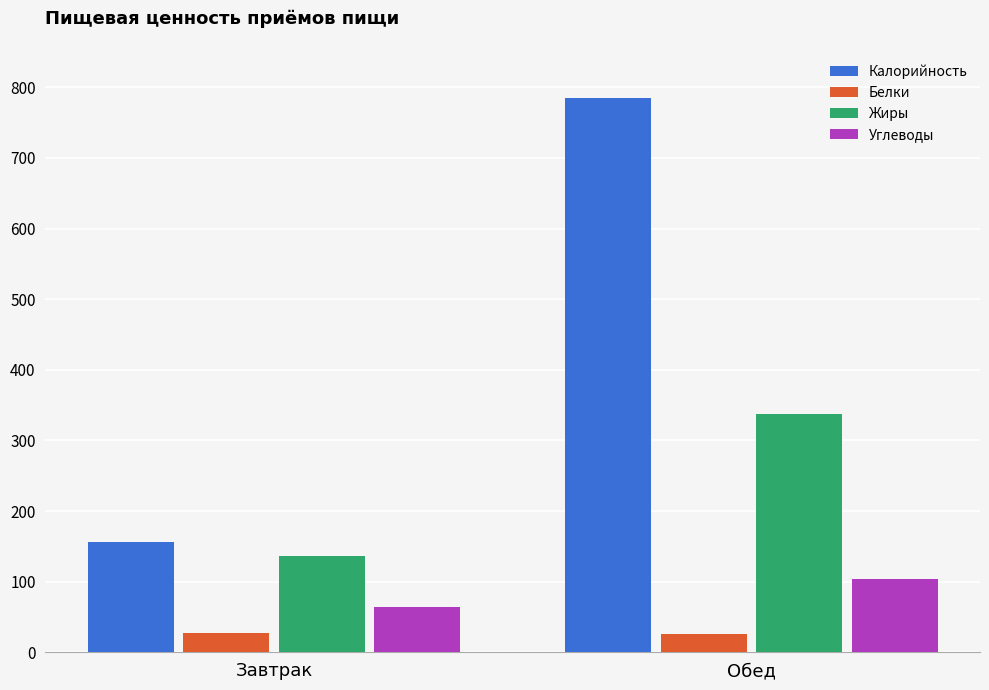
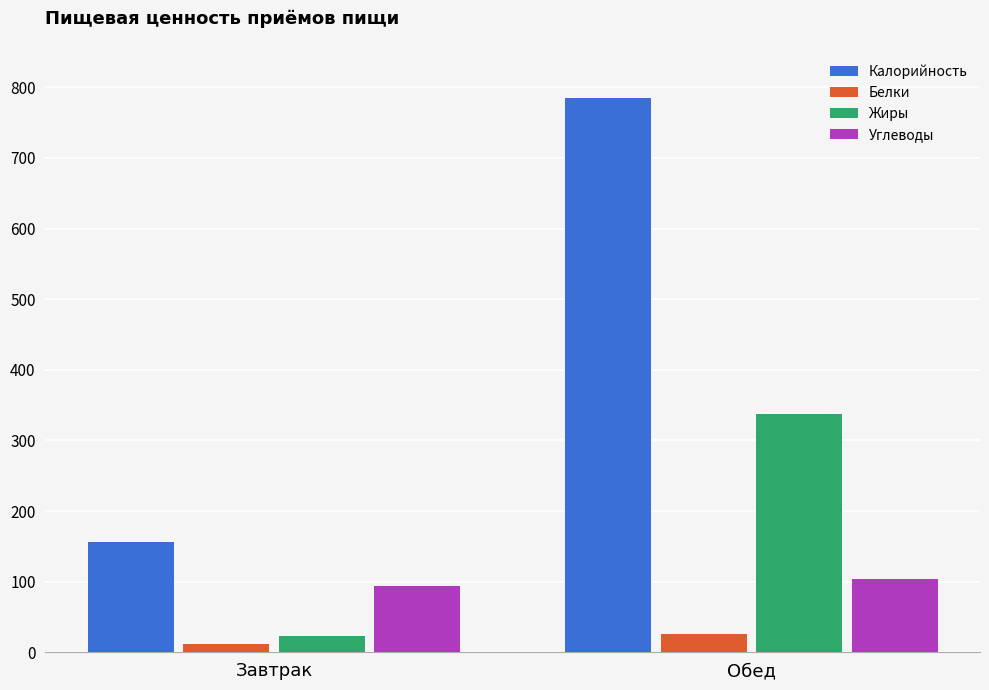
  {
    "Калорийность": {
      "Завтрак": 160,
      "Обед": 780
    },
    "Белки": {
-     "Завтрак": 30,
+     "Завтрак": 10,
      "Обед": 30
    },
    "Жиры": {
-     "Завтрак": 140,
+     "Завтрак": 20,
      "Обед": 340
    },
    "Углеводы": {
-     "Завтрак": 60,
+     "Завтрак": 90,
      "Обед": 100
    }
  }
